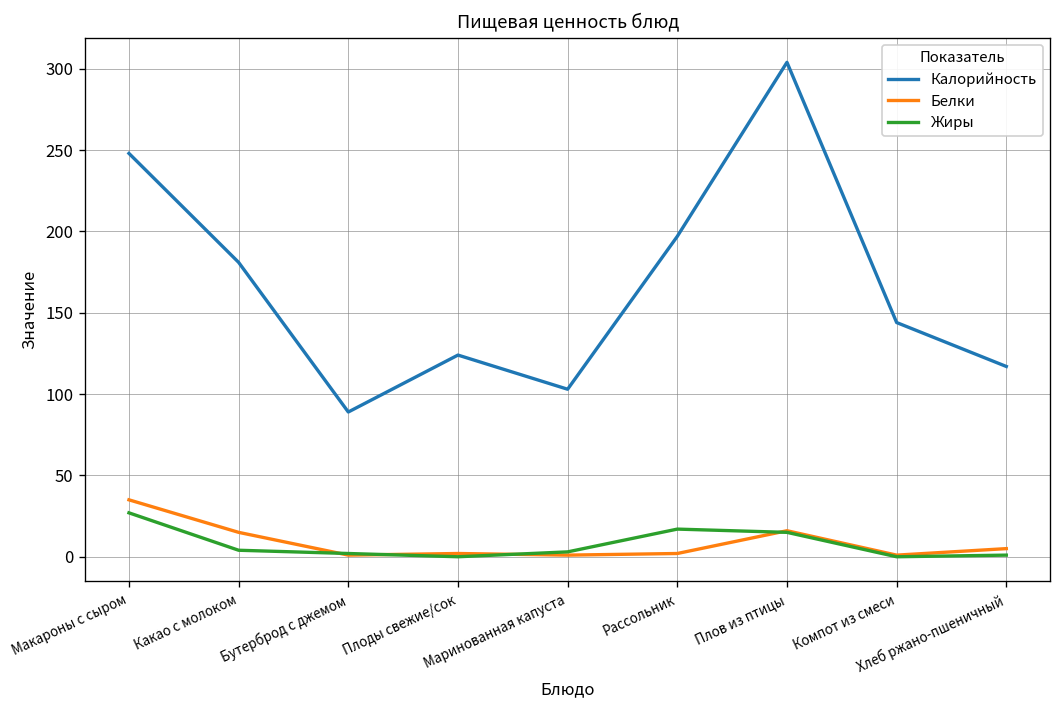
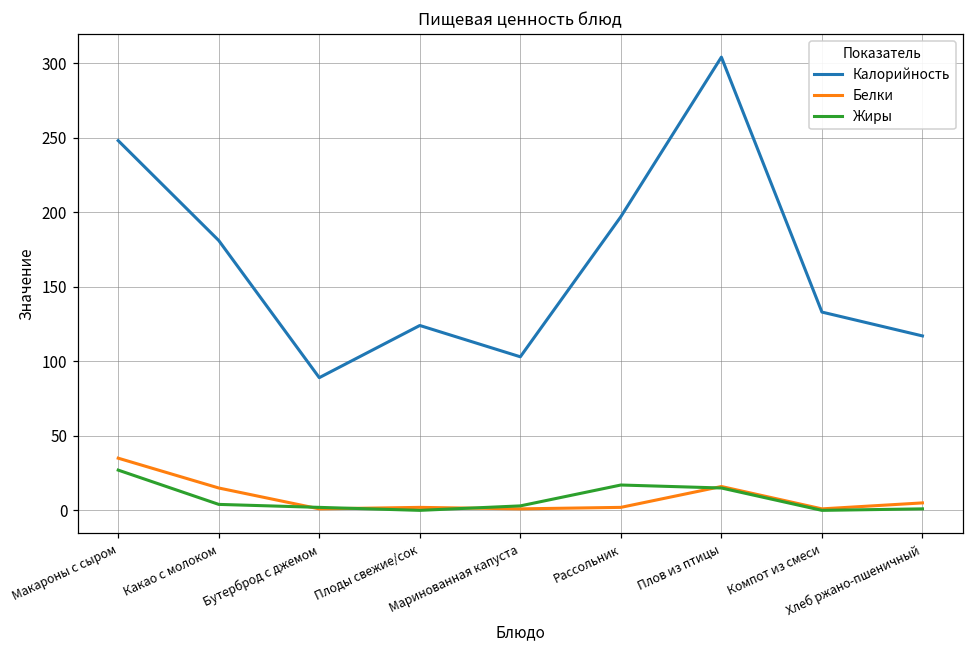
  {
    "Калорийность": {
      "Макароны с сыром": 248,
      "Какао с молоком": 181,
      "Бутерброд с джемом": 89,
      "Плоды свежие/сок": 124,
      "Маринованная капуста": 103,
      "Рассольник": 197,
      "Плов из птицы": 304,
-     "Компот из смеси": 144,
+     "Компот из смеси": 133,
      "Хлеб ржано-пшеничный": 117
    },
    "Белки": {
      "Макароны с сыром": 35,
      "Какао с молоком": 15,
      "Плоды свежие/сок": 2,
      "Маринованная капуста": 1,
      "Рассольник": 2,
      "Хлеб ржано-пшеничный": 5
    },
    "Жиры": {
      "Макароны с сыром": 27,
      "Какао с молоком": 4,
      "Плоды свежие/сок": 0,
      "Маринованная капуста": 3,
      "Рассольник": 17,
      "Хлеб ржано-пшеничный": 1
    }
  }
